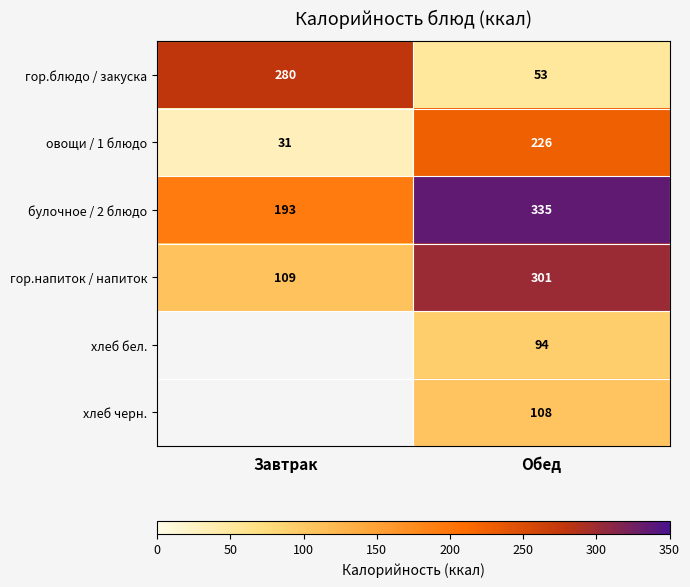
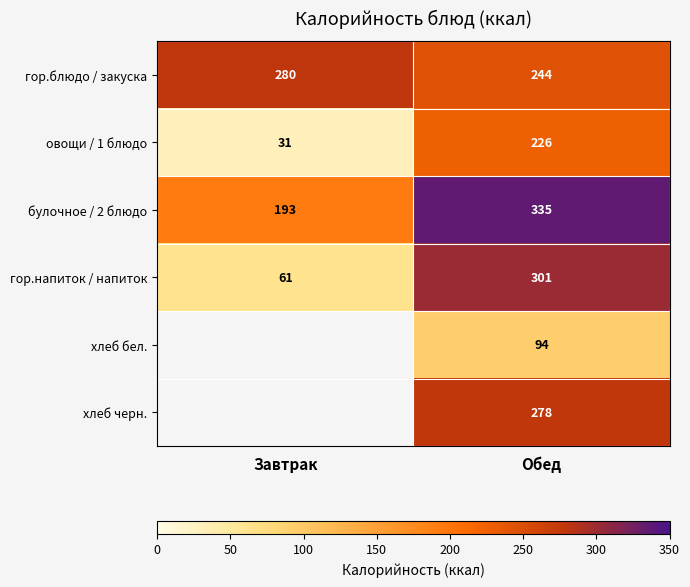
  {
    "гор.блюдо / закуска": {
      "Завтрак": 280,
-     "Обед": 53
+     "Обед": 244
    },
    "овощи / 1 блюдо": {
      "Завтрак": 31,
      "Обед": 226
    },
    "булочное / 2 блюдо": {
      "Завтрак": 193,
      "Обед": 335
    },
    "гор.напиток / напиток": {
-     "Завтрак": 109,
+     "Завтрак": 61,
      "Обед": 301
    },
    "хлеб бел.": {
      "Обед": 94
    },
    "хлеб черн.": {
-     "Обед": 108
+     "Обед": 278
    }
  }
